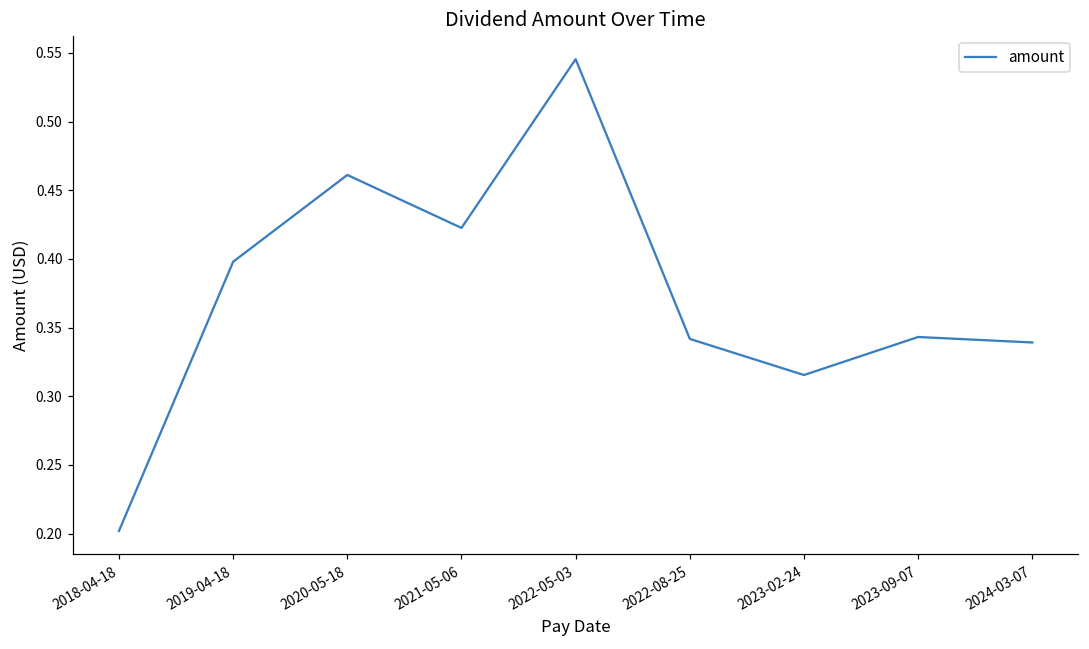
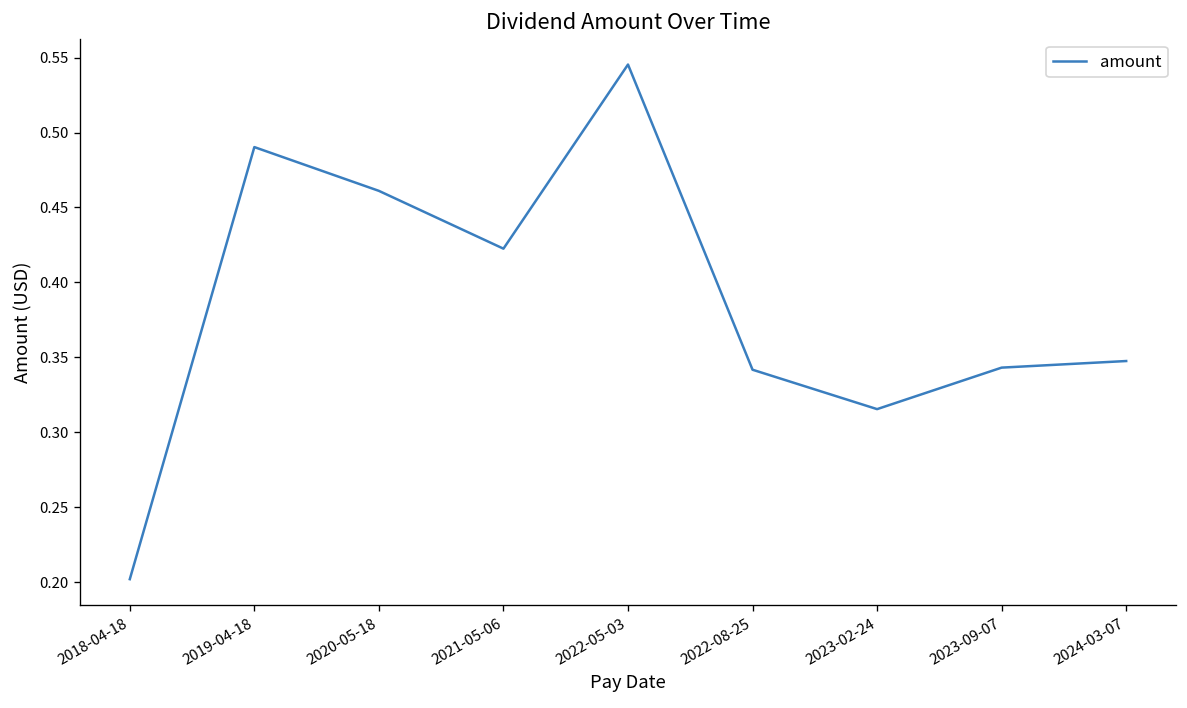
  {
    "2018-04-18": 0.202,
-   "2019-04-18": 0.398,
+   "2019-04-18": 0.490,
    "2020-05-18": 0.461,
    "2021-05-06": 0.423,
    "2022-05-03": 0.545,
    "2022-08-25": 0.342,
    "2023-02-24": 0.315,
    "2023-09-07": 0.343,
-   "2024-03-07": 0.339
+   "2024-03-07": 0.348
  }
